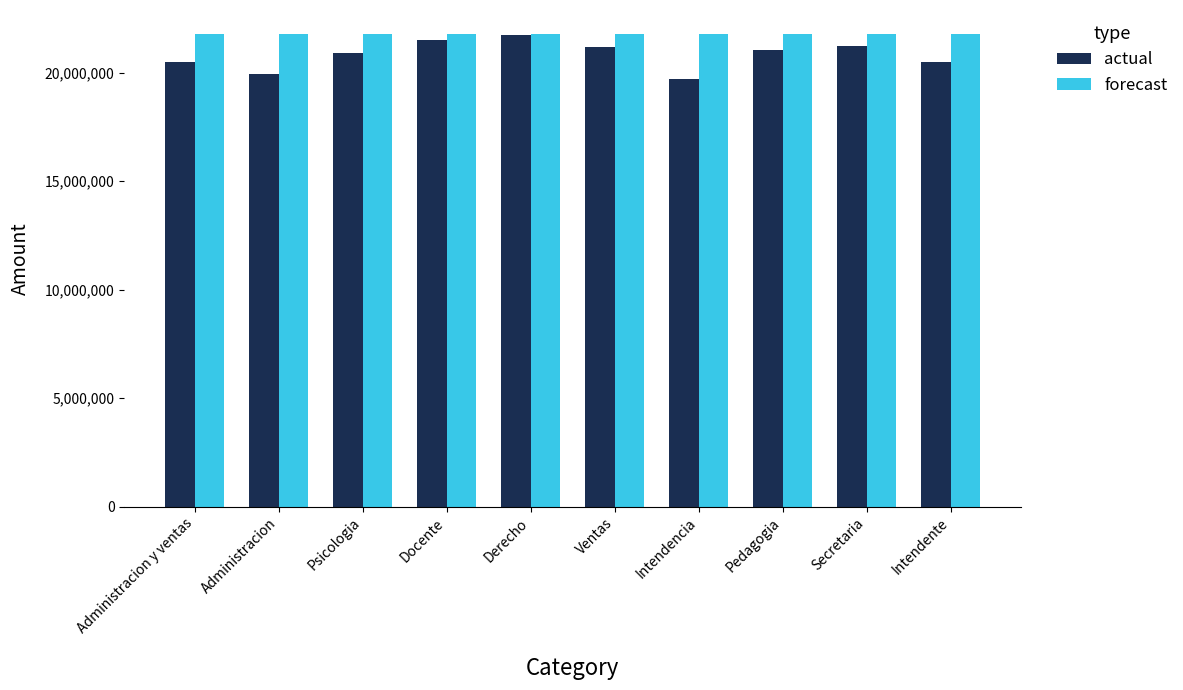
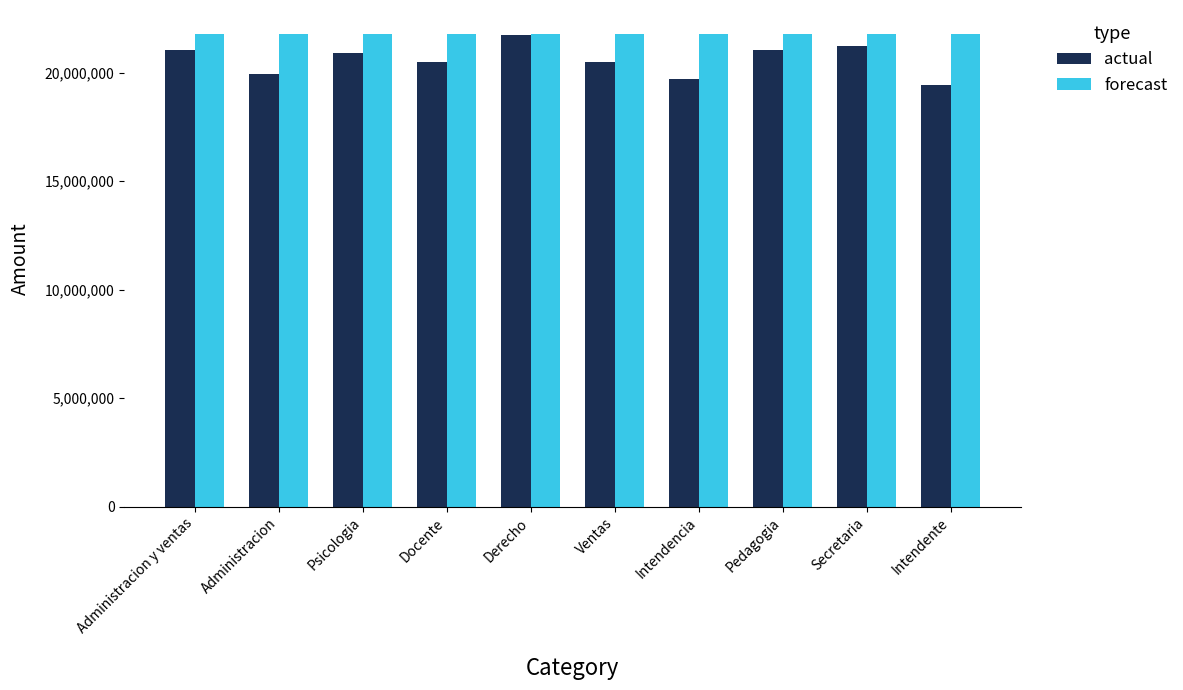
  {
    "actual": {
-     "Administracion y ventas": "20,500,000",
+     "Administracion y ventas": "21,100,000",
      "Administracion": "19,900,000",
      "Psicologia": "20,900,000",
-     "Docente": "21,500,000",
+     "Docente": "20,500,000",
      "Derecho": "21,800,000",
-     "Ventas": "21,200,000",
+     "Ventas": "20,500,000",
      "Intendencia": "19,700,000",
      "Pedagogia": "21,100,000",
      "Secretaria": "21,200,000",
-     "Intendente": "20,500,000"
+     "Intendente": "19,500,000"
    },
    "forecast": {
      "Administracion y ventas": "21,800,000",
      "Administracion": "21,800,000",
      "Psicologia": "21,800,000",
      "Docente": "21,800,000",
      "Derecho": "21,800,000",
      "Ventas": "21,800,000",
      "Intendencia": "21,800,000",
      "Pedagogia": "21,800,000",
      "Secretaria": "21,800,000",
      "Intendente": "21,800,000"
    }
  }
